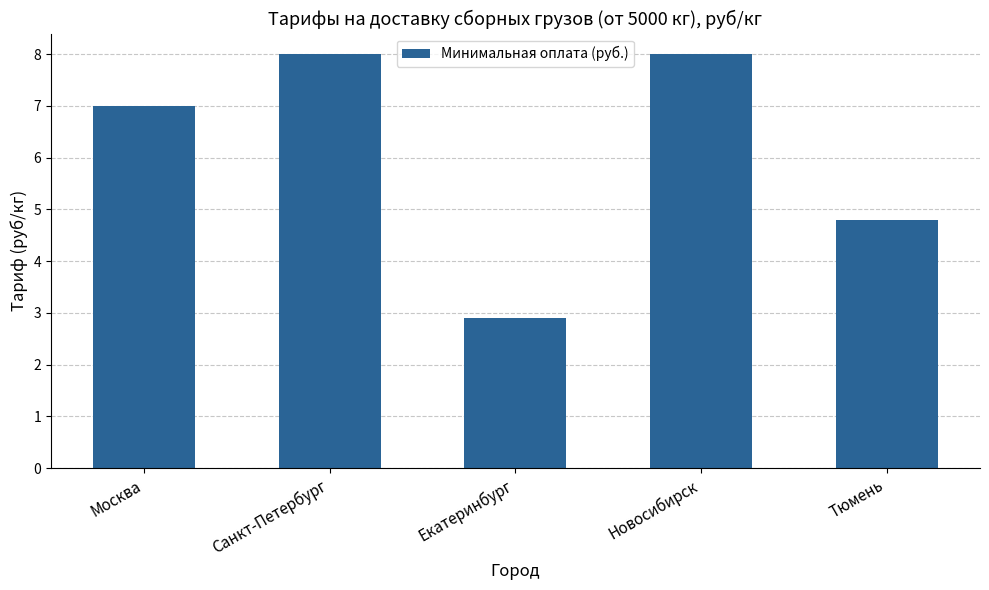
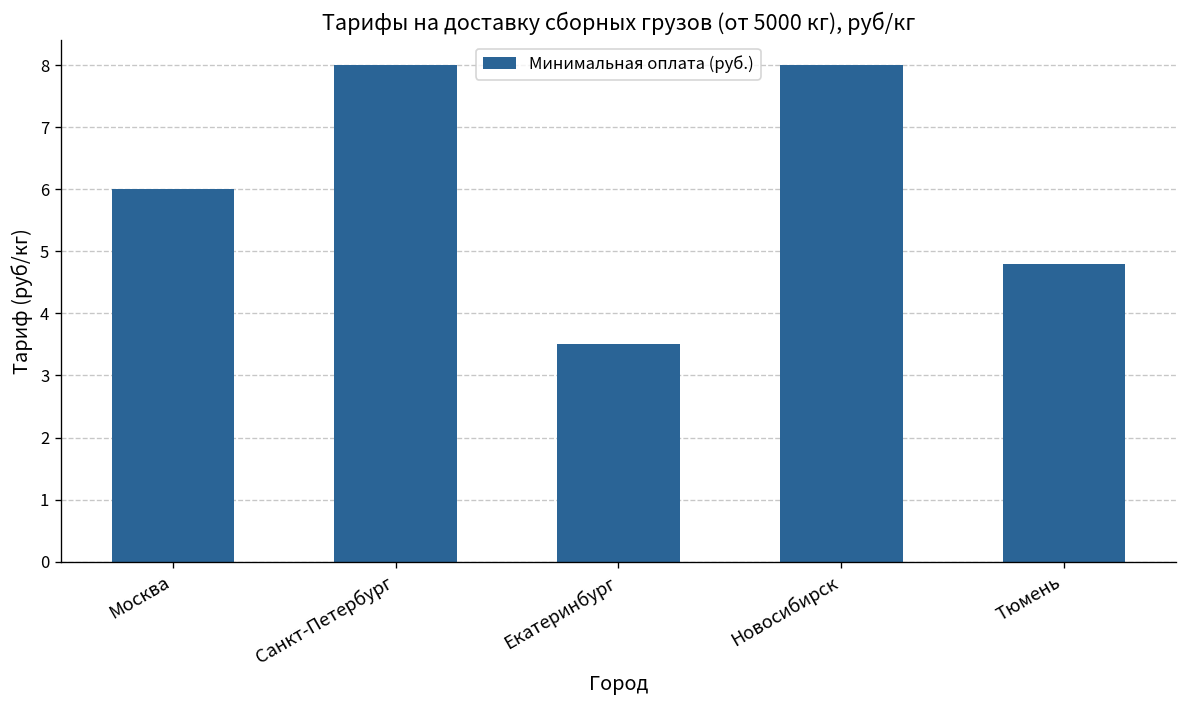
  {
-   "Москва": 7,
+   "Москва": 6,
    "Санкт-Петербург": 8.0,
-   "Екатеринбург": 2.9,
+   "Екатеринбург": 3.5,
    "Новосибирск": 8.0,
    "Тюмень": 4.8
  }
